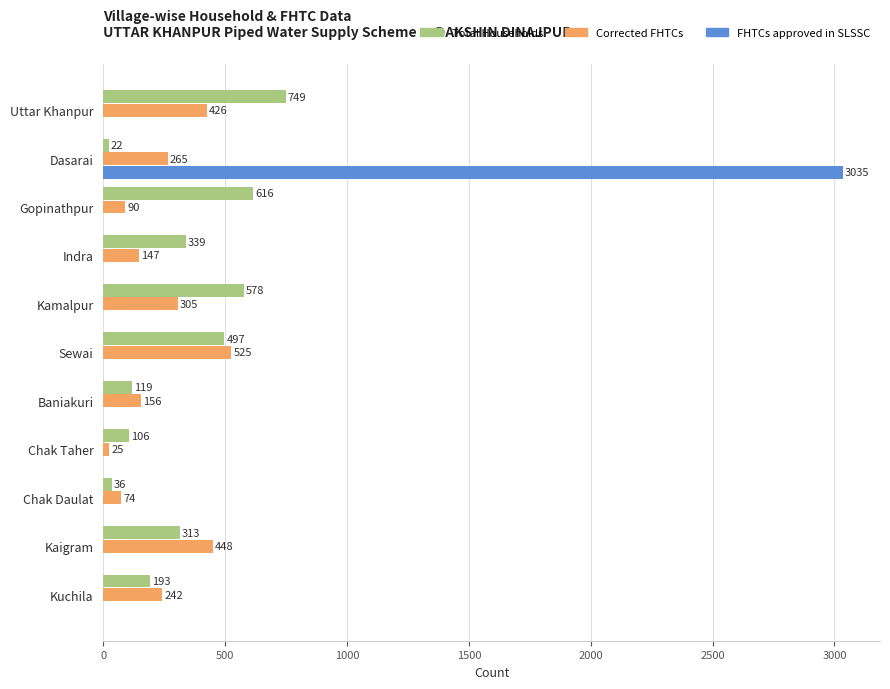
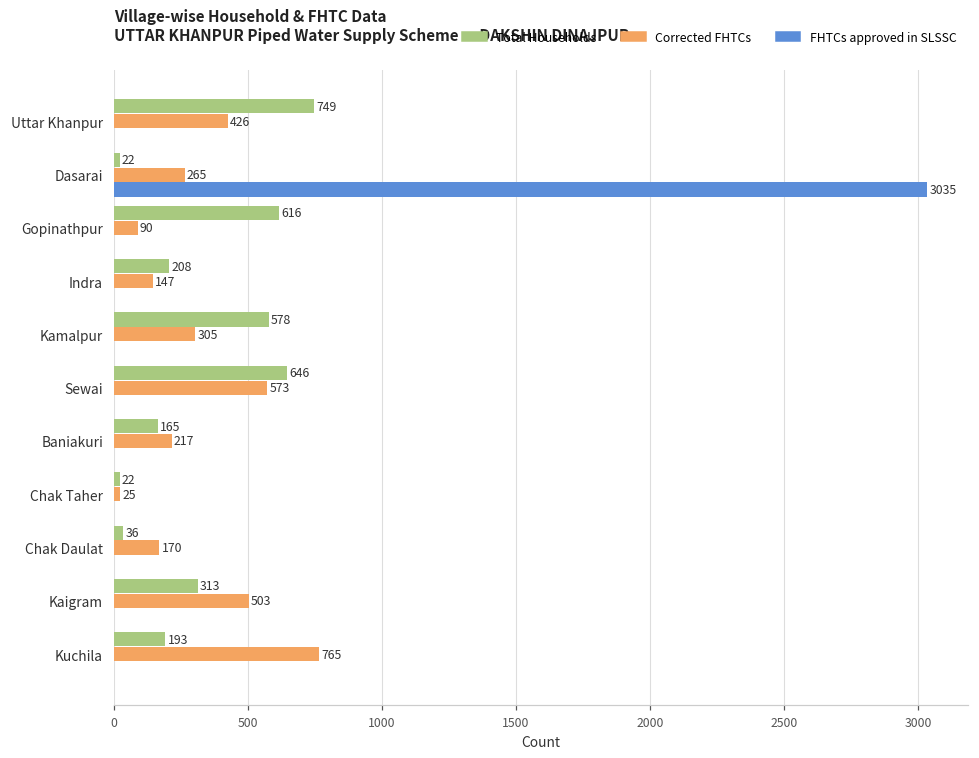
  {
    "Total Households": {
      "Uttar Khanpur": 749,
      "Dasarai": 22,
      "Gopinathpur": 616,
-     "Indra": 339,
+     "Indra": 208,
      "Kamalpur": 578,
-     "Sewai": 497,
-     "Baniakuri": 119,
-     "Chak Taher": 106,
+     "Sewai": 646,
+     "Baniakuri": 165,
+     "Chak Taher": 22,
      "Chak Daulat": 36,
      "Kaigram": 313,
      "Kuchila": 193
    },
    "Corrected FHTCs": {
      "Uttar Khanpur": 426,
      "Dasarai": 265,
      "Gopinathpur": 90,
      "Indra": 147,
      "Kamalpur": 305,
-     "Sewai": 525,
-     "Baniakuri": 156,
+     "Sewai": 573,
+     "Baniakuri": 217,
      "Chak Taher": 25,
-     "Chak Daulat": 74,
-     "Kaigram": 448,
-     "Kuchila": 242
+     "Chak Daulat": 170,
+     "Kaigram": 503,
+     "Kuchila": 765
    },
    "FHTCs approved in SLSSC": {
      "Dasarai": 3035
    }
  }
